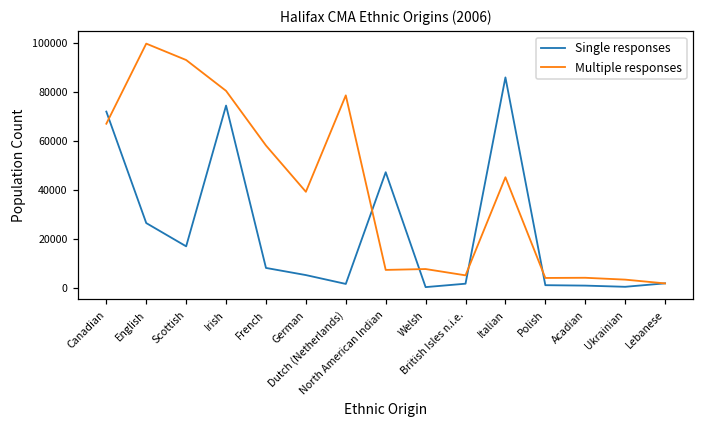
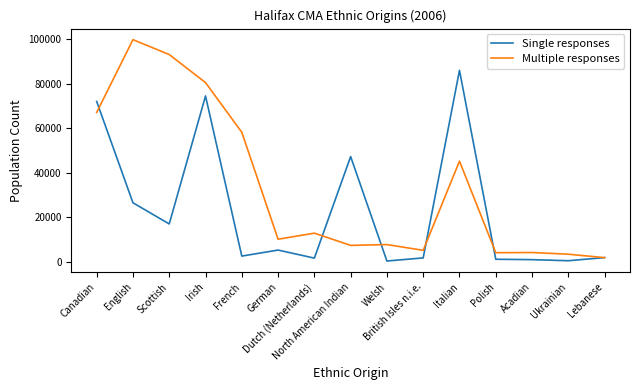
  {
    "Single responses": {
      "Canadian": 72000,
      "English": 27000,
      "Scottish": 17000,
      "Irish": 74000,
-     "French": 8000,
+     "French": 3000,
      "German": 5000,
      "Dutch (Netherlands)": 2000,
      "North American Indian": 47000,
      "Welsh": 0,
      "British Isles n.i.e.": 2000,
      "Italian": 86000,
      "Polish": 1000,
      "Acadian": 1000,
      "Ukrainian": 1000
    },
    "Multiple responses": {
      "Canadian": 67000,
      "English": 100000,
      "Scottish": 93000,
      "Irish": 80000,
      "French": 58000,
-     "German": 39000,
-     "Dutch (Netherlands)": 79000,
+     "German": 10000,
+     "Dutch (Netherlands)": 13000,
      "North American Indian": 7000,
      "Welsh": 8000,
      "British Isles n.i.e.": 5000,
      "Italian": 45000,
      "Polish": 4000,
      "Acadian": 4000,
      "Ukrainian": 3000
    }
  }
